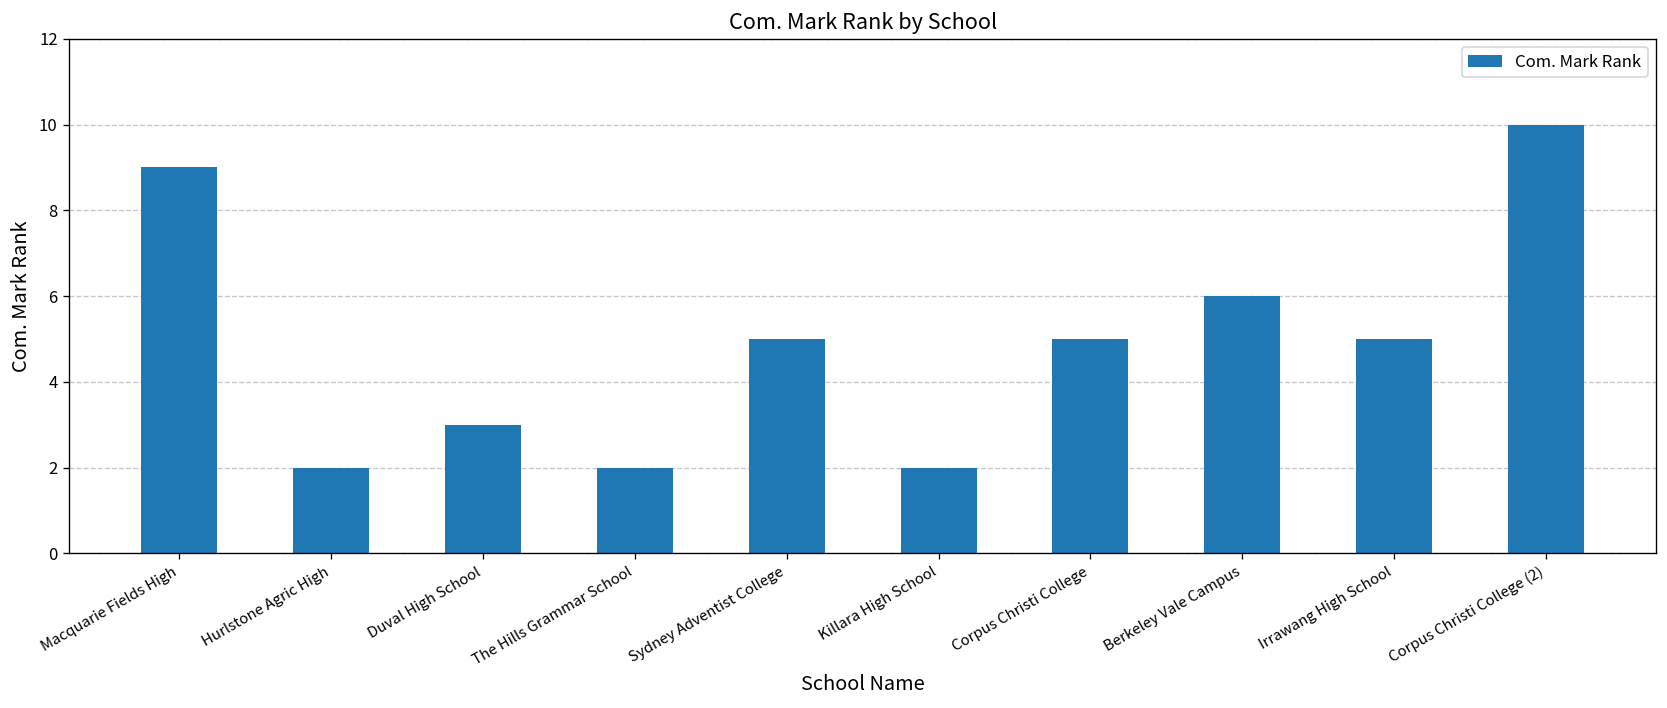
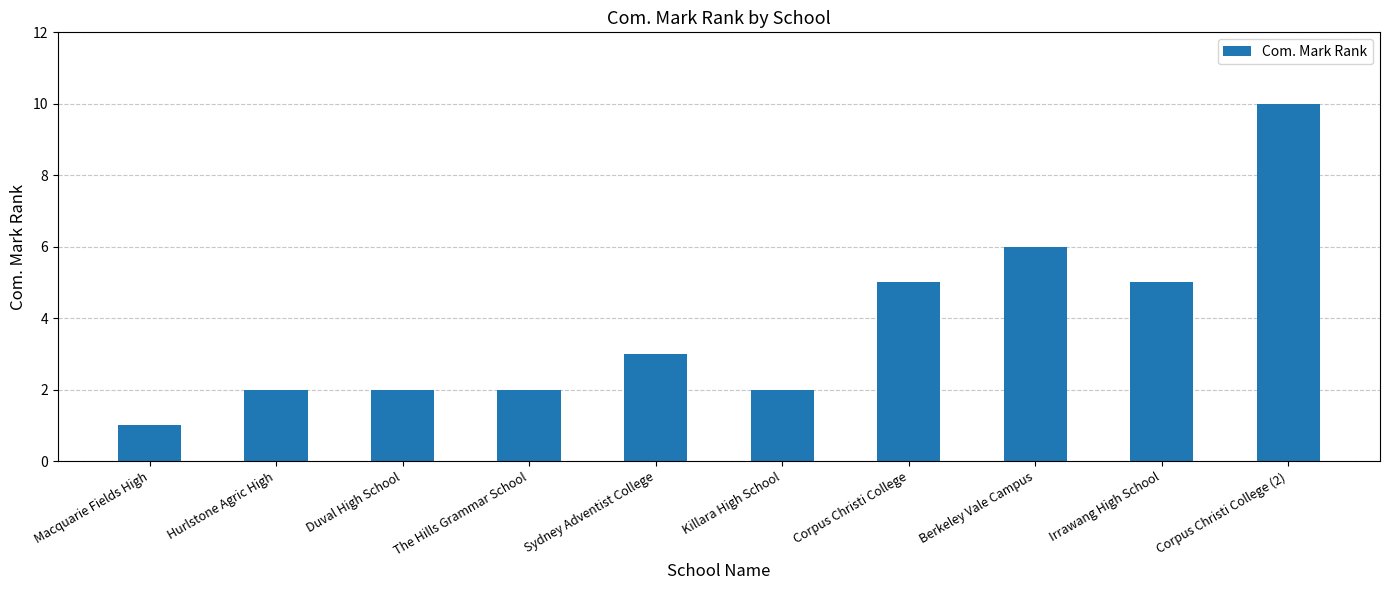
  {
-   "Macquarie Fields High": 9,
+   "Macquarie Fields High": 1,
    "Hurlstone Agric High": 2,
-   "Duval High School": 3,
+   "Duval High School": 2,
    "The Hills Grammar School": 2,
-   "Sydney Adventist College": 5,
+   "Sydney Adventist College": 3,
    "Killara High School": 2,
    "Corpus Christi College": 5,
    "Berkeley Vale Campus": 6,
    "Irrawang High School": 5,
    "Corpus Christi College (2)": 10
  }
